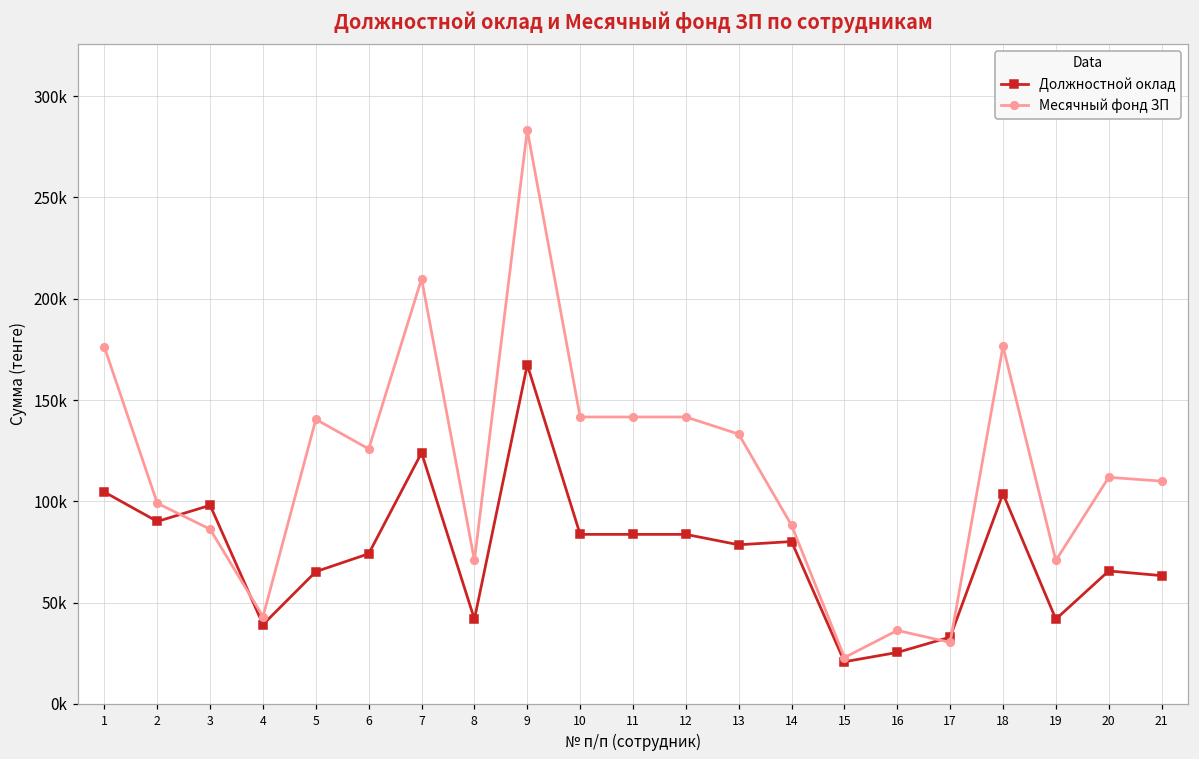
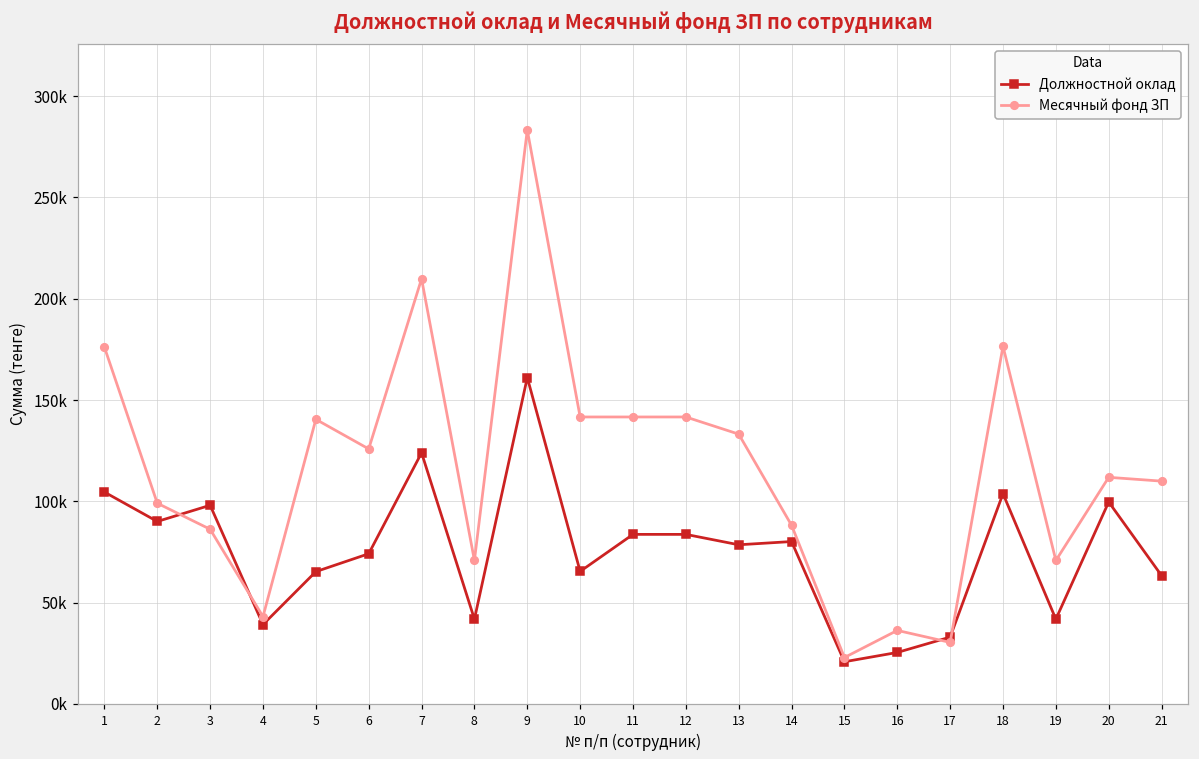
  {
    "Должностной оклад": {
      "1": 105000,
      "2": 90000,
      "3": 98000,
      "4": 39000,
      "5": 65000,
      "6": 74000,
      "7": 124000,
      "8": 42000,
-     "9": 167000,
-     "10": 84000,
+     "9": 161000,
+     "10": 65000,
      "11": 84000,
      "12": 84000,
      "13": 79000,
      "14": 80000,
      "15": 21000,
      "16": 25000,
      "17": 33000,
      "18": 104000,
      "19": 42000,
-     "20": 66000,
+     "20": 100000,
      "21": 63000
    },
    "Месячный фонд ЗП": {
      "1": 176000,
      "2": 99000,
      "3": 86000,
      "4": 43000,
      "5": 140000,
      "6": 126000,
      "7": 210000,
      "8": 71000,
      "9": 283000,
      "10": 142000,
      "11": 142000,
      "12": 142000,
      "13": 133000,
      "14": 88000,
      "15": 23000,
      "16": 36000,
      "17": 30000,
      "18": 177000,
      "19": 71000,
      "20": 112000,
      "21": 110000
    }
  }
